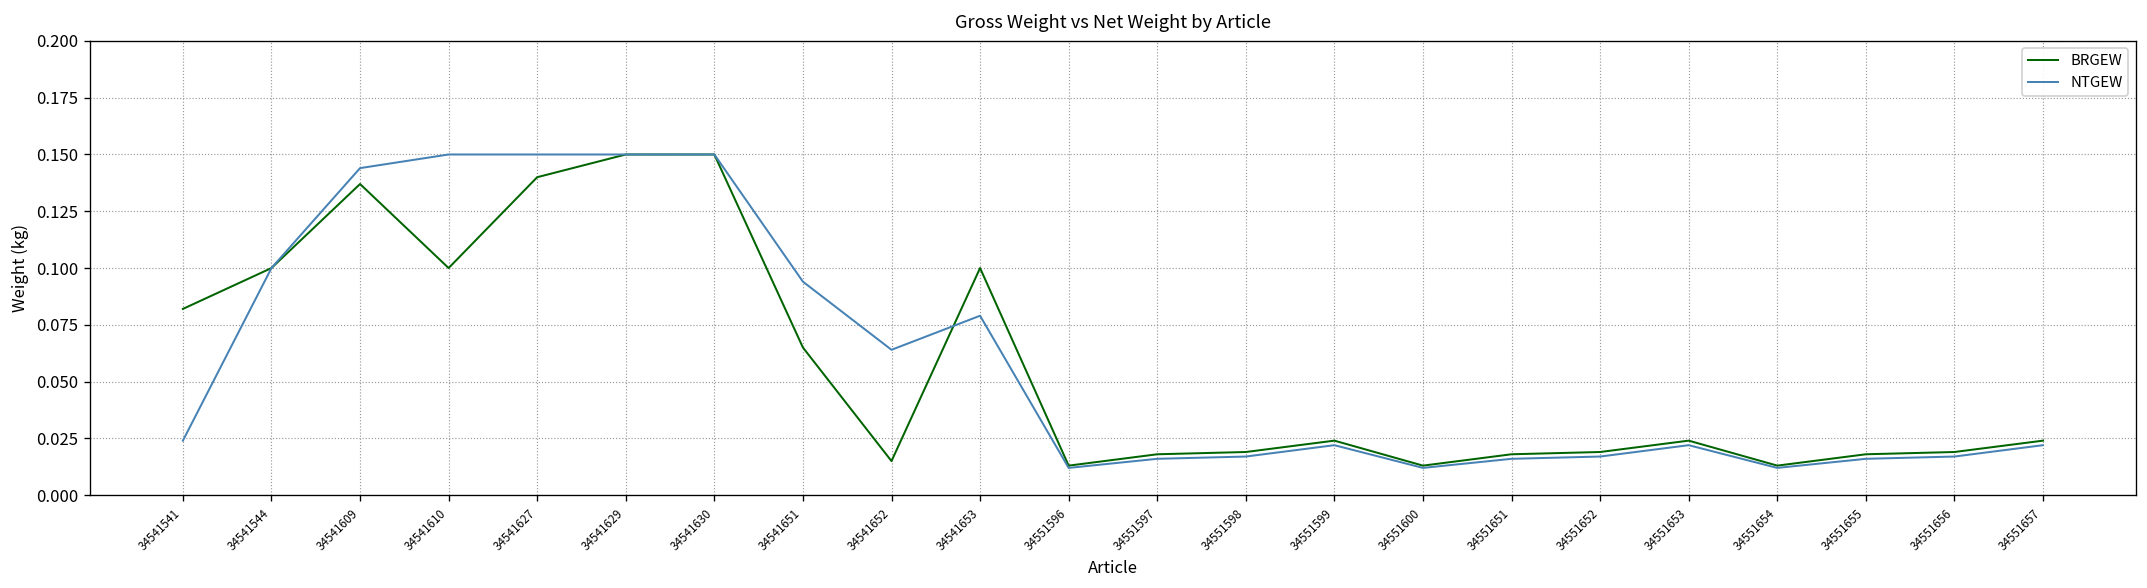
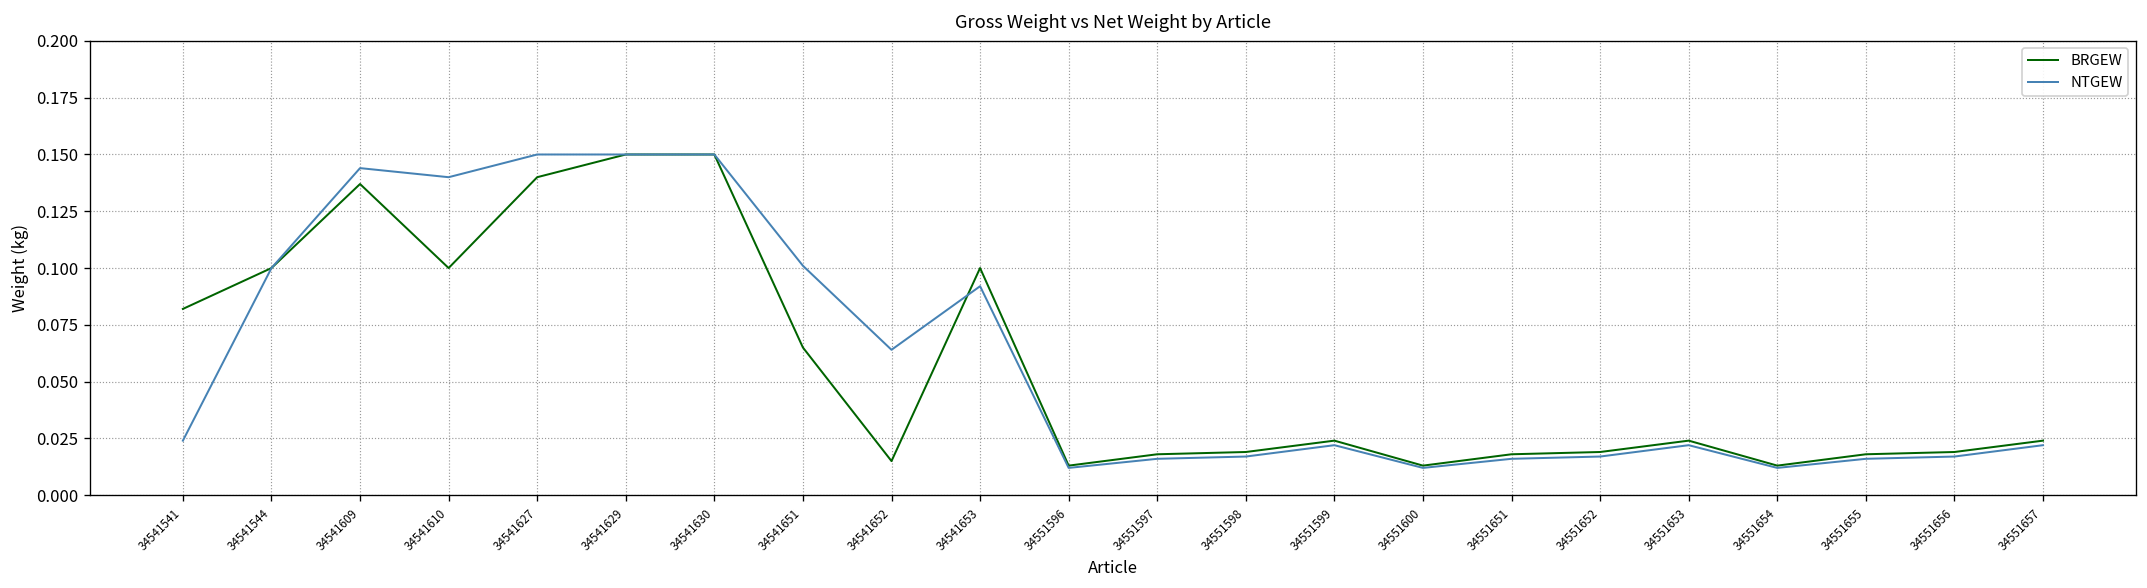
  {
    "BRGEW": {
      "34541541": 0.082,
      "34541609": 0.137,
      "34541610": 0.100,
      "34541627": 0.140,
      "34541651": 0.065,
      "34541652": 0.015,
      "34541653": 0.100,
      "34551597": 0.018,
      "34551598": 0.019,
      "34551599": 0.024,
      "34551651": 0.018,
      "34551652": 0.019,
      "34551653": 0.024,
      "34551655": 0.018,
      "34551656": 0.019,
      "34551657": 0.024
    },
    "NTGEW": {
      "34541541": 0.024,
      "34541609": 0.144,
-     "34541610": 0.15,
+     "34541610": 0.14,
      "34541627": 0.150,
-     "34541651": 0.094,
+     "34541651": 0.101,
      "34541652": 0.064,
-     "34541653": 0.079,
+     "34541653": 0.092,
      "34551597": 0.016,
      "34551598": 0.017,
      "34551599": 0.022,
      "34551651": 0.016,
      "34551652": 0.017,
      "34551653": 0.022,
      "34551655": 0.016,
      "34551656": 0.017,
      "34551657": 0.022
    }
  }
